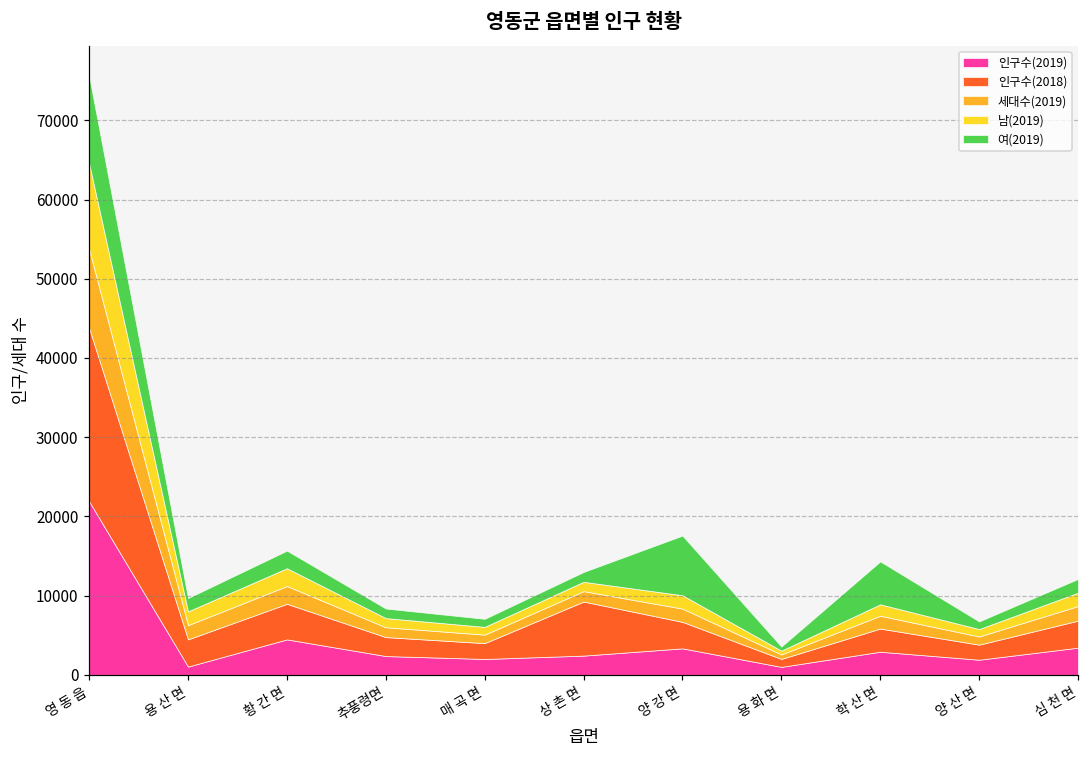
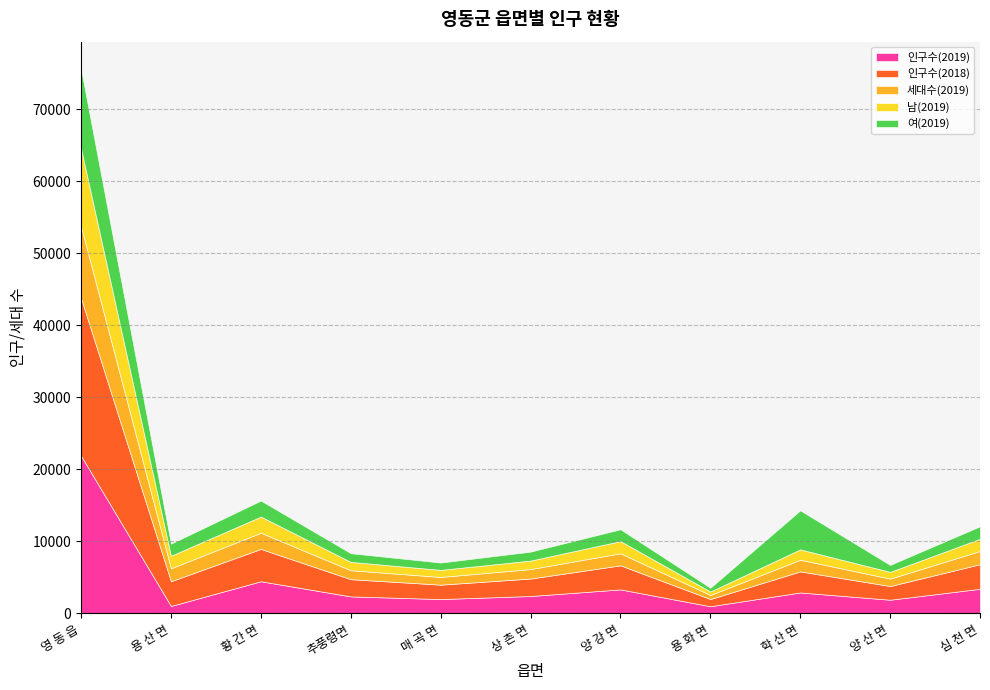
  {
    "인구수(2019)": {
      "영 동 읍": 22000,
      "용 산 면": 1000,
      "황 간 면": 4000,
      "추풍령면": 2000,
      "매 곡 면": 2000,
      "상 촌 면": 2000,
      "양 강 면": 3000,
      "용 화 면": 1000,
      "학 산 면": 3000,
      "양 산 면": 2000,
      "심 천 면": 3000
    },
    "인구수(2018)": {
      "영 동 읍": 22000,
      "용 산 면": 3000,
      "황 간 면": 4000,
      "추풍령면": 2000,
      "매 곡 면": 2000,
-     "상 촌 면": 7000,
+     "상 촌 면": 2000,
      "양 강 면": 3000,
      "용 화 면": 1000,
      "학 산 면": 3000,
      "양 산 면": 2000,
      "심 천 면": 3000
    },
    "여(2019)": {
      "영 동 읍": 11000,
      "용 산 면": 2000,
      "황 간 면": 2000,
      "추풍령면": 1000,
      "매 곡 면": 1000,
      "상 촌 면": 1000,
-     "양 강 면": 8000,
+     "양 강 면": 2000,
      "용 화 면": 1000,
      "학 산 면": 5000,
      "양 산 면": 1000,
      "심 천 면": 2000
    }
  }
